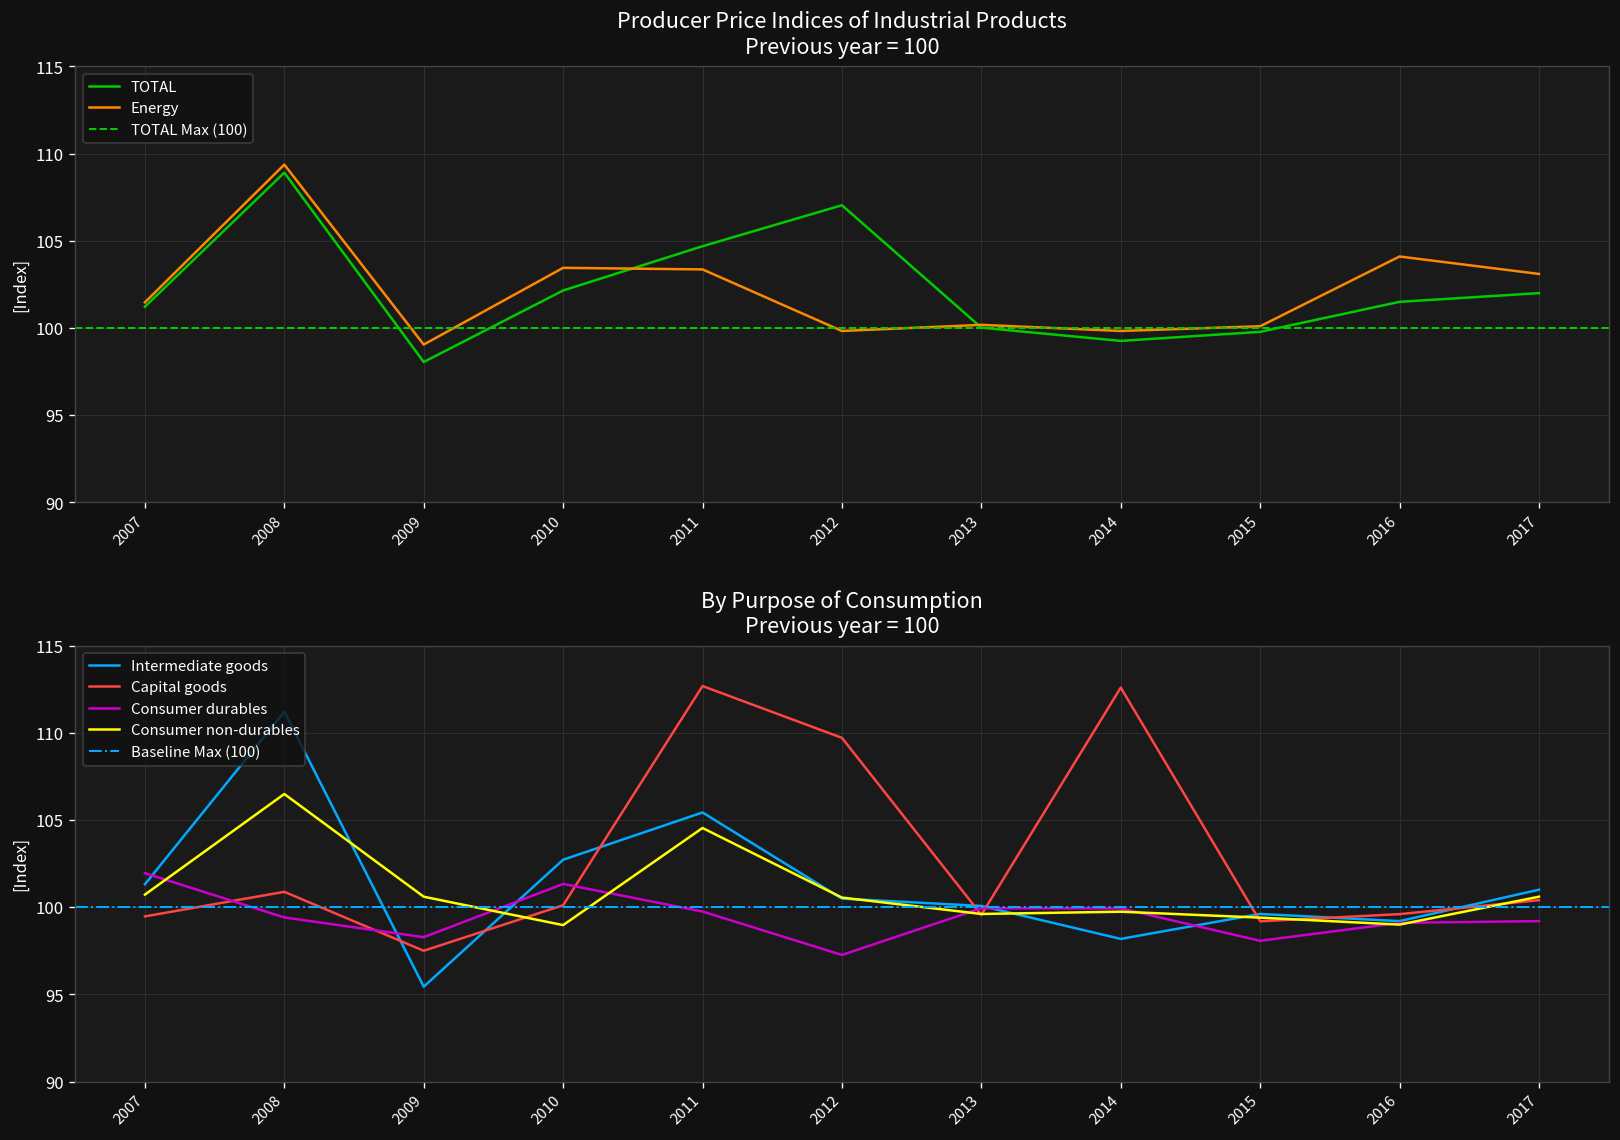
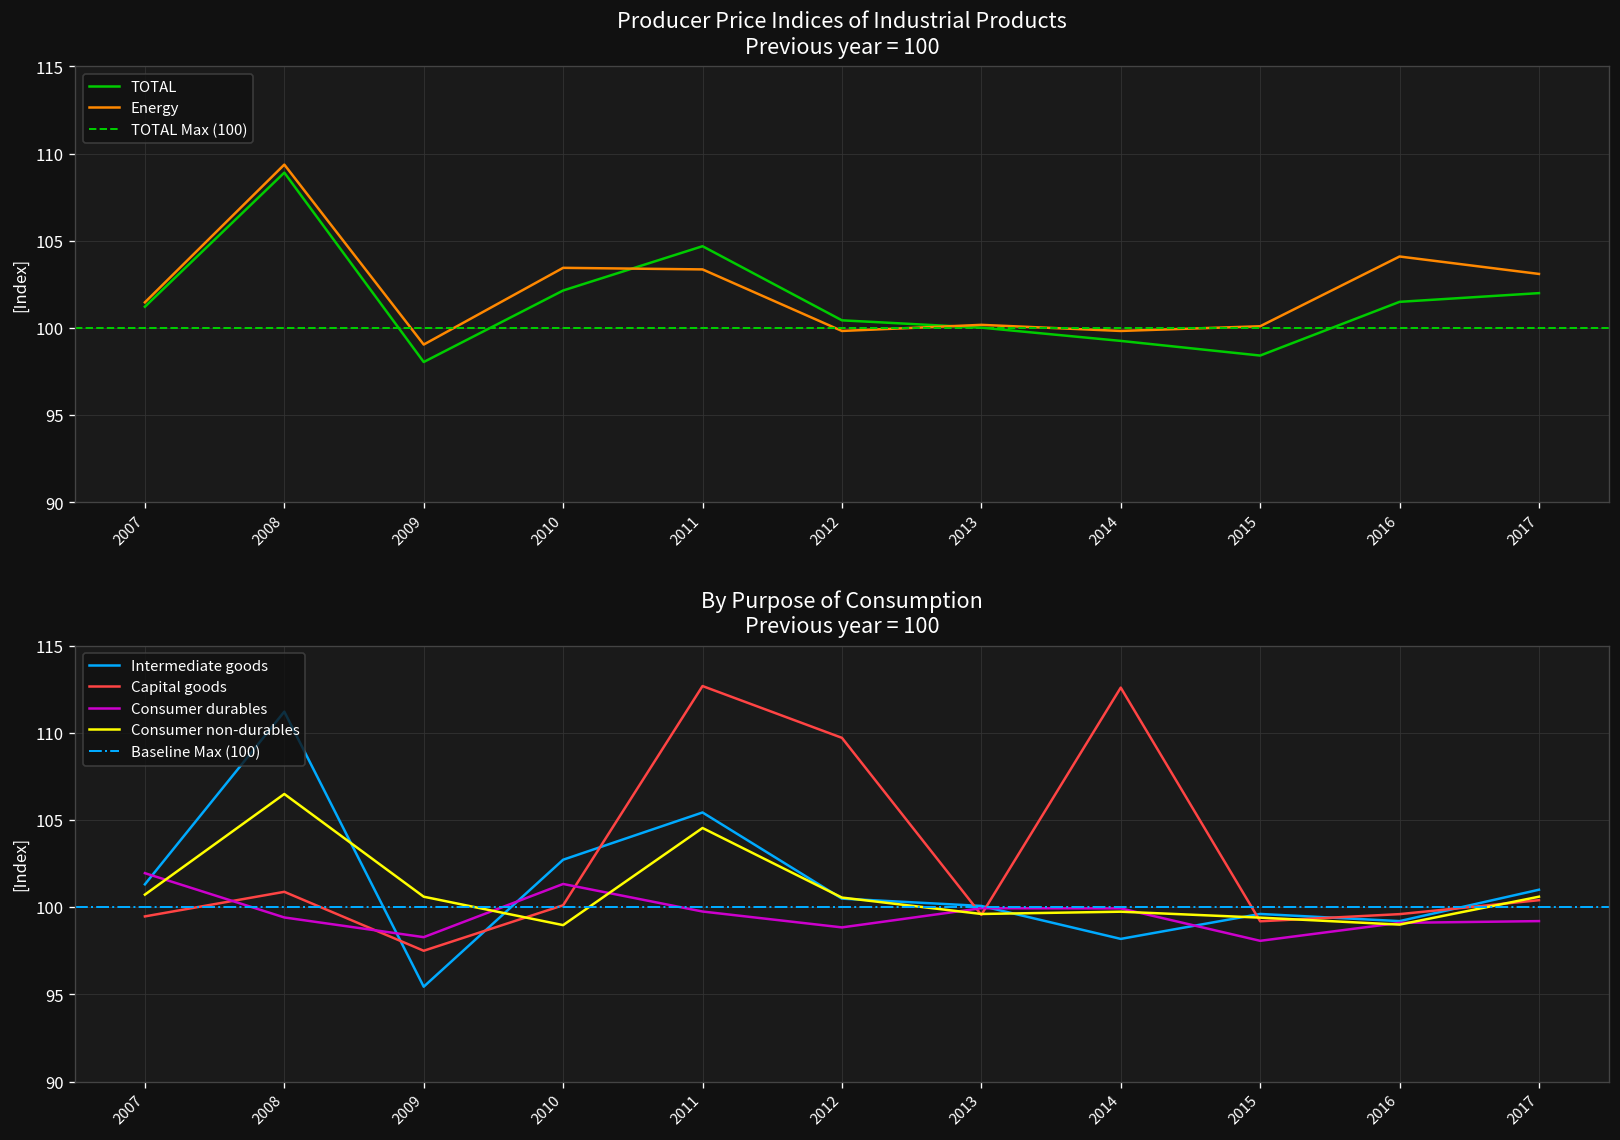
  {
    "Producer Price Indices of Industrial Products Previous year = 100": {
      "TOTAL": {
        "2007": 101.2,
        "2008": 108.9,
        "2009": 98.1,
        "2010": 102.2,
        "2011": 104.7,
-       "2012": 107.0,
+       "2012": 100.4,
        "2014": 99.3,
-       "2015": 99.8,
+       "2015": 98.4,
        "2016": 101.5,
        "2017": 102.0
      },
      "Energy": {
        "2007": 101.5,
        "2008": 109.4,
        "2009": 99.1,
        "2010": 103.5,
        "2011": 103.4,
        "2012": 99.8,
        "2014": 99.8,
        "2015": 100.1,
        "2016": 104.1,
        "2017": 103.1
      }
    },
    "By Purpose of Consumption Previous year = 100": {
      "Intermediate goods": {
        "2007": 101.3,
        "2009": 95.4,
        "2010": 102.7,
        "2011": 105.4,
        "2014": 98.2,
        "2015": 99.6,
        "2017": 101.0
      },
      "Capital goods": {
        "2007": 99.5,
        "2008": 100.9,
        "2009": 97.5,
        "2010": 100.1,
        "2011": 112.7,
        "2012": 109.7,
        "2014": 112.6,
        "2015": 99.2,
        "2016": 99.6,
        "2017": 100.4
      },
      "Consumer durables": {
        "2007": 102.0,
        "2008": 99.4,
        "2009": 98.3,
        "2010": 101.3,
        "2011": 99.8,
-       "2012": 97.3,
+       "2012": 98.8,
        "2014": 99.9,
        "2015": 98.1,
        "2017": 99.2
      },
      "Consumer non-durables": {
        "2007": 100.7,
        "2008": 106.5,
        "2009": 100.6,
        "2010": 99.0,
        "2011": 104.5,
        "2014": 99.7,
        "2015": 99.4,
        "2017": 100.6
      }
    }
  }
